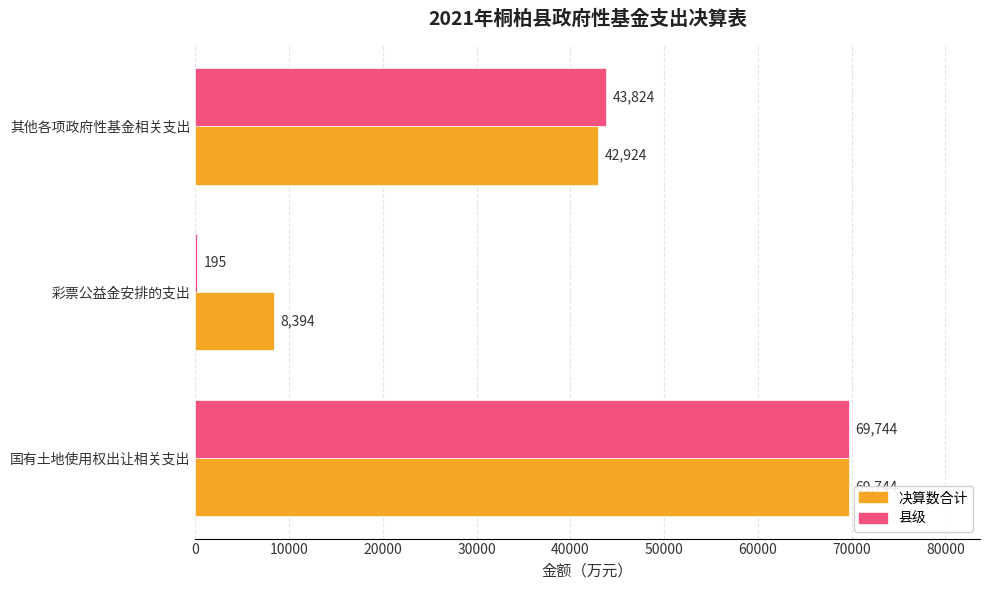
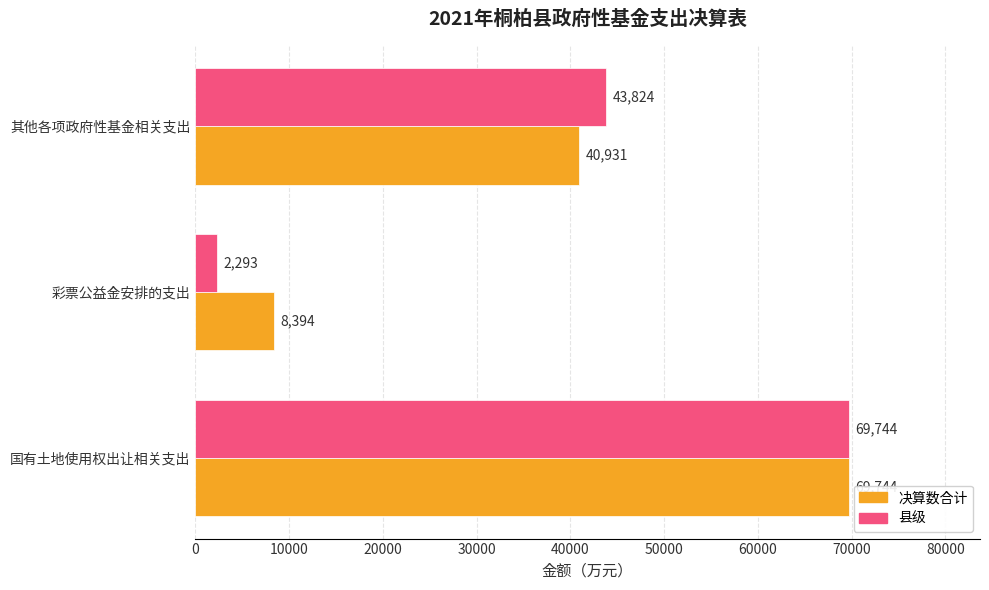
  {
    "决算数合计": {
-     "其他各项政府性基金相关支出": "42,924",
+     "其他各项政府性基金相关支出": "40,931",
      "彩票公益金安排的支出": "8,394"
    },
    "县级": {
      "其他各项政府性基金相关支出": "43,824",
-     "彩票公益金安排的支出": "195",
+     "彩票公益金安排的支出": "2,293",
      "国有土地使用权出让相关支出": "69,744"
    }
  }
